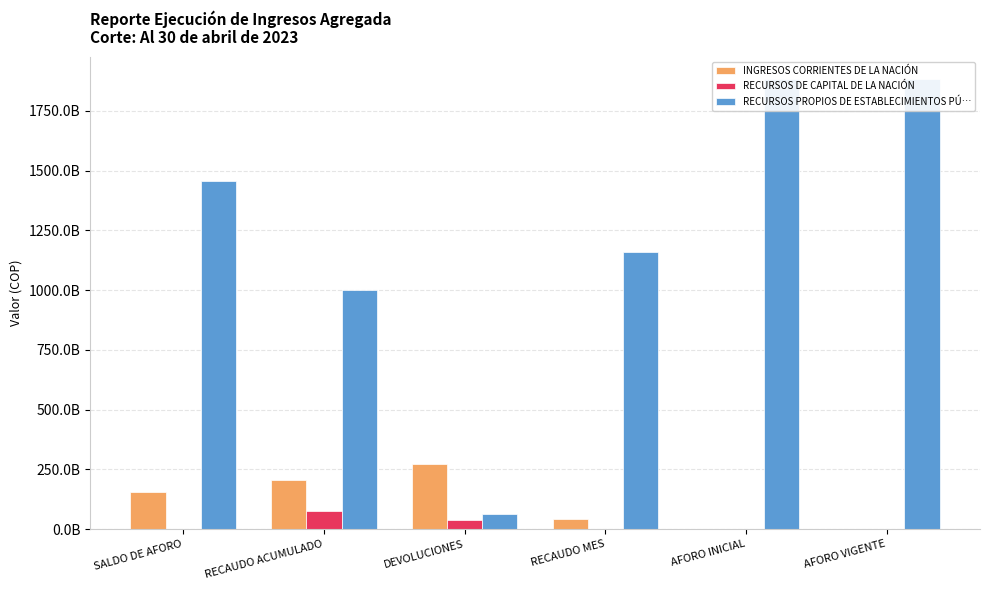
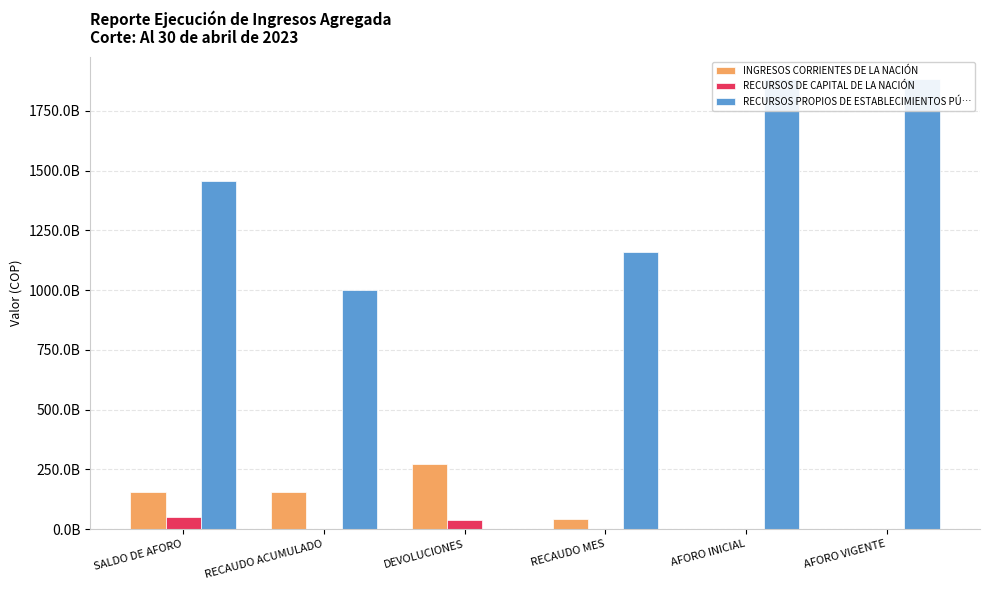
  {
    "INGRESOS CORRIENTES DE LA NACIÓN": {
      "SALDO DE AFORO": 160000000000,
-     "RECAUDO ACUMULADO": 210000000000,
+     "RECAUDO ACUMULADO": 160000000000,
      "DEVOLUCIONES": 270000000000,
      "RECAUDO MES": 40000000000,
      "AFORO INICIAL": 0,
      "AFORO VIGENTE": 0
    },
    "RECURSOS DE CAPITAL DE LA NACIÓN": {
-     "SALDO DE AFORO": 0,
-     "RECAUDO ACUMULADO": 80000000000,
+     "SALDO DE AFORO": 50000000000,
+     "RECAUDO ACUMULADO": 0,
      "DEVOLUCIONES": 40000000000,
      "RECAUDO MES": 0,
      "AFORO INICIAL": 0,
      "AFORO VIGENTE": 0
    },
    "RECURSOS PROPIOS DE ESTABLECIMIENTOS PÚ…": {
      "SALDO DE AFORO": 1460000000000,
      "RECAUDO ACUMULADO": 1000000000000,
-     "DEVOLUCIONES": 60000000000,
+     "DEVOLUCIONES": 0,
      "RECAUDO MES": 1160000000000
    }
  }
